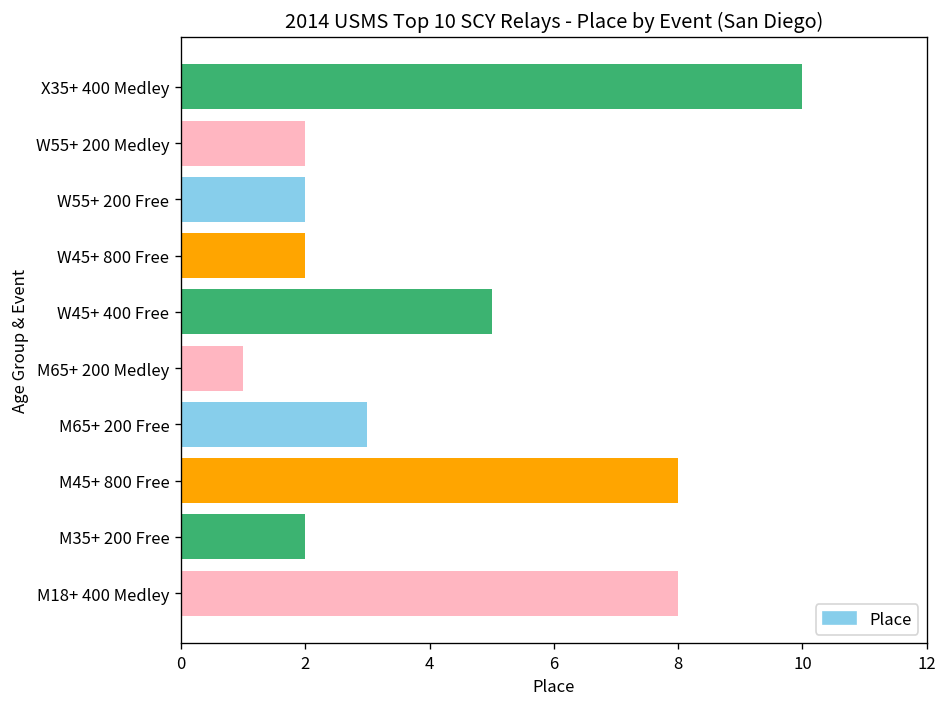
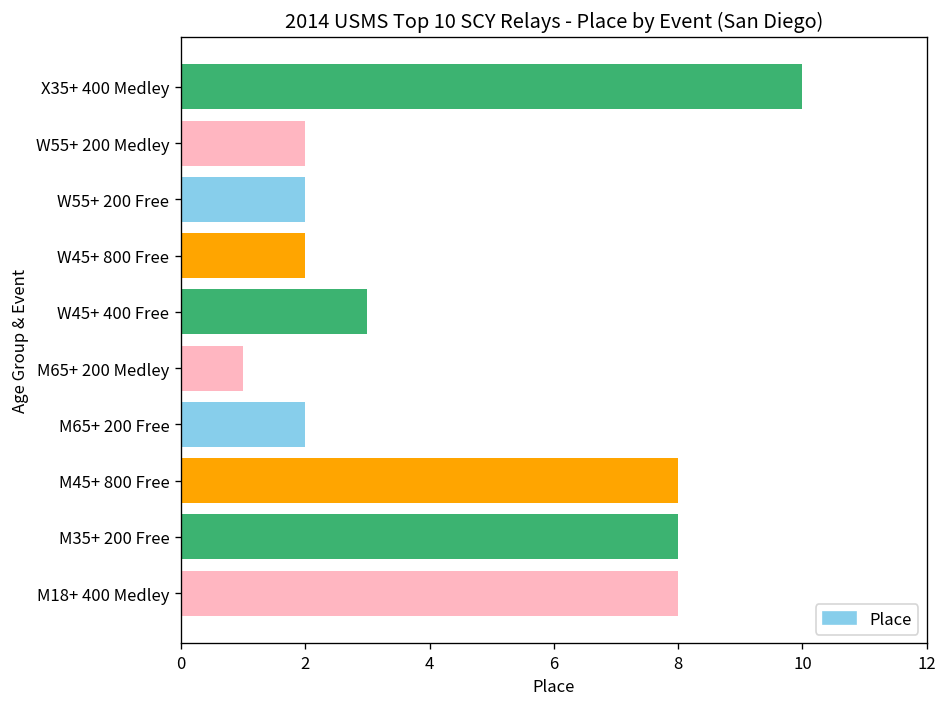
  {
    "X35+ 400 Medley": 10,
    "W55+ 200 Medley": 2,
    "W55+ 200 Free": 2,
    "W45+ 800 Free": 2,
-   "W45+ 400 Free": 5,
+   "W45+ 400 Free": 3,
    "M65+ 200 Medley": 1,
-   "M65+ 200 Free": 3,
+   "M65+ 200 Free": 2,
    "M45+ 800 Free": 8,
-   "M35+ 200 Free": 2,
+   "M35+ 200 Free": 8,
    "M18+ 400 Medley": 8
  }
